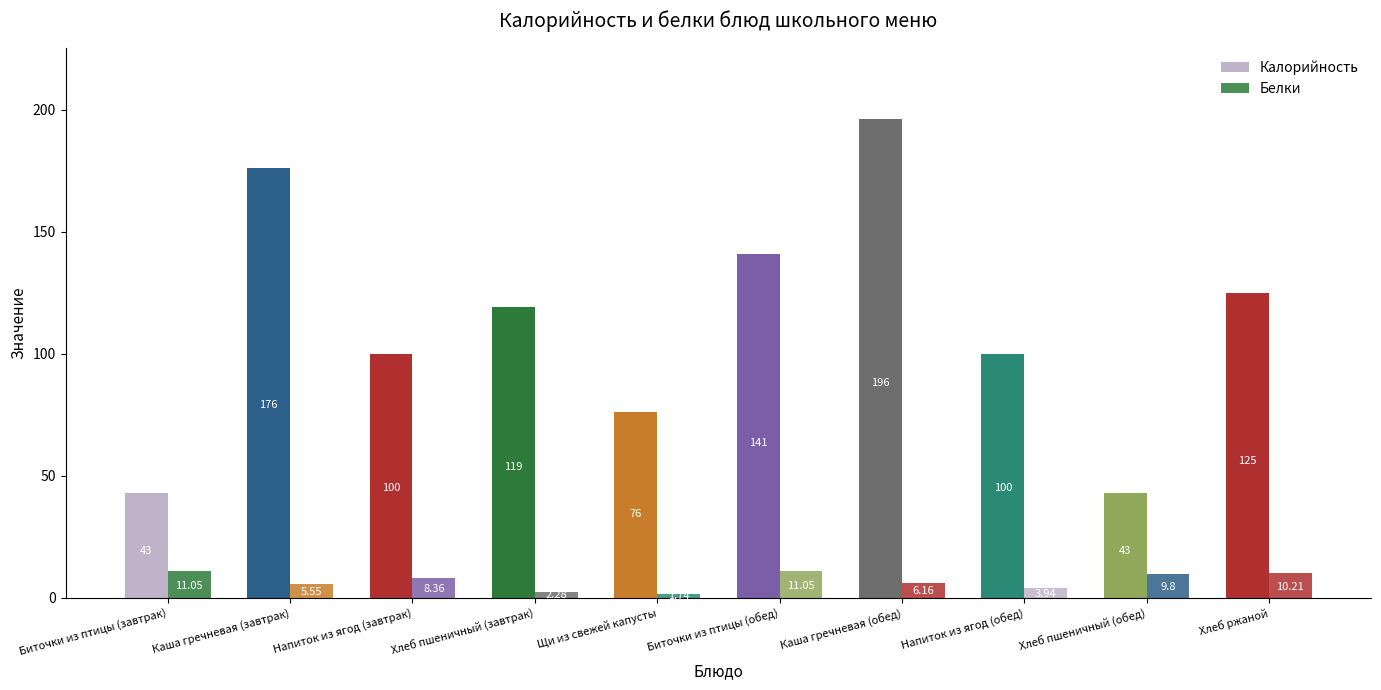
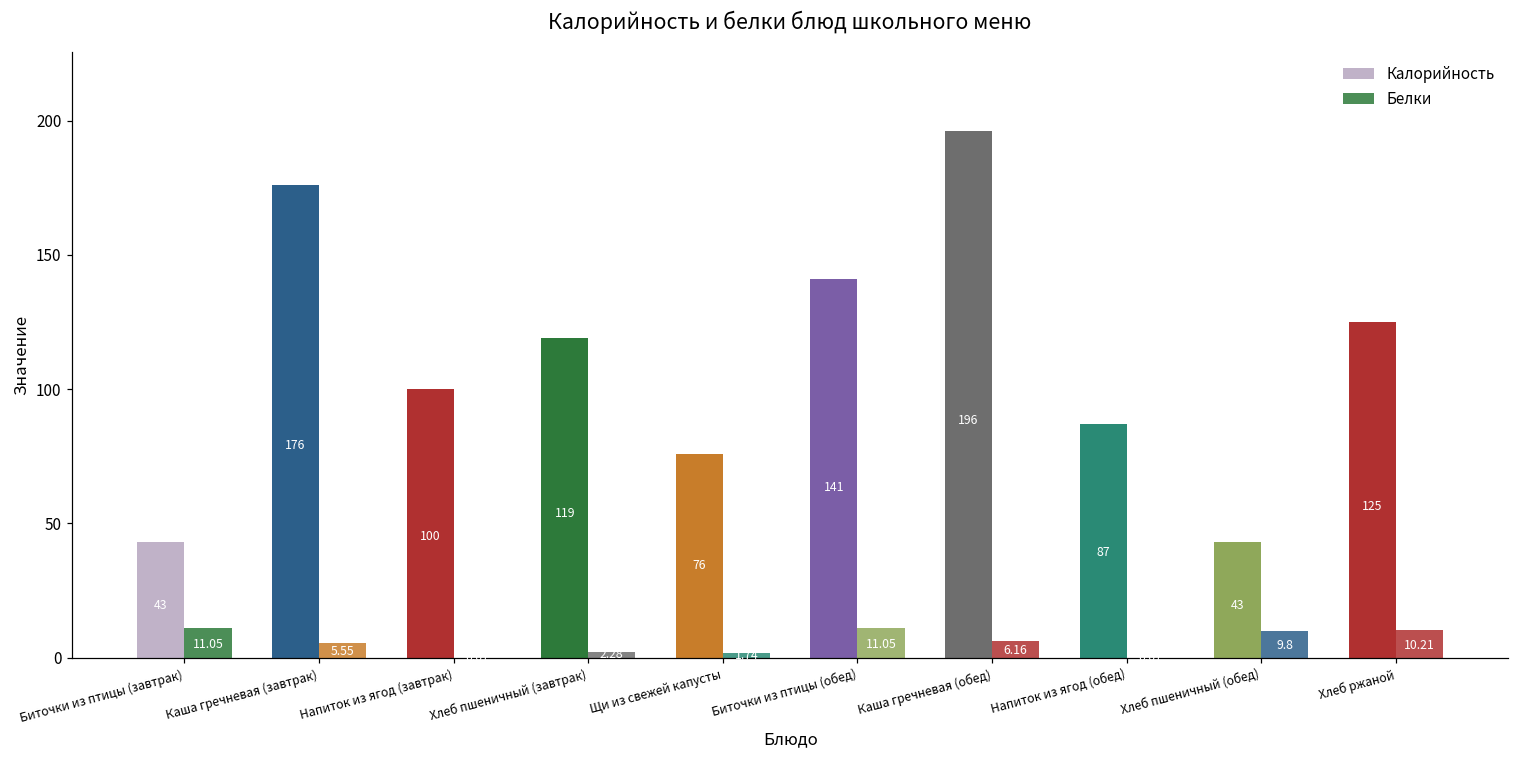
  {
    "Калорийность": {
      "Биточки из птицы (завтрак)": 43,
      "Каша гречневая (завтрак)": 176,
      "Напиток из ягод (завтрак)": 100,
      "Хлеб пшеничный (завтрак)": 119,
      "Щи из свежей капусты": 76,
      "Биточки из птицы (обед)": 141,
      "Каша гречневая (обед)": 196,
-     "Напиток из ягод (обед)": 100,
+     "Напиток из ягод (обед)": 87,
      "Хлеб пшеничный (обед)": 43,
      "Хлеб ржаной": 125
    },
    "Белки": {
-     "Напиток из ягод (завтрак)": 8,
+     "Напиток из ягод (завтрак)": 0,
      "Щи из свежей капусты": 2,
-     "Напиток из ягод (обед)": 4
+     "Напиток из ягод (обед)": 0
    }
  }
